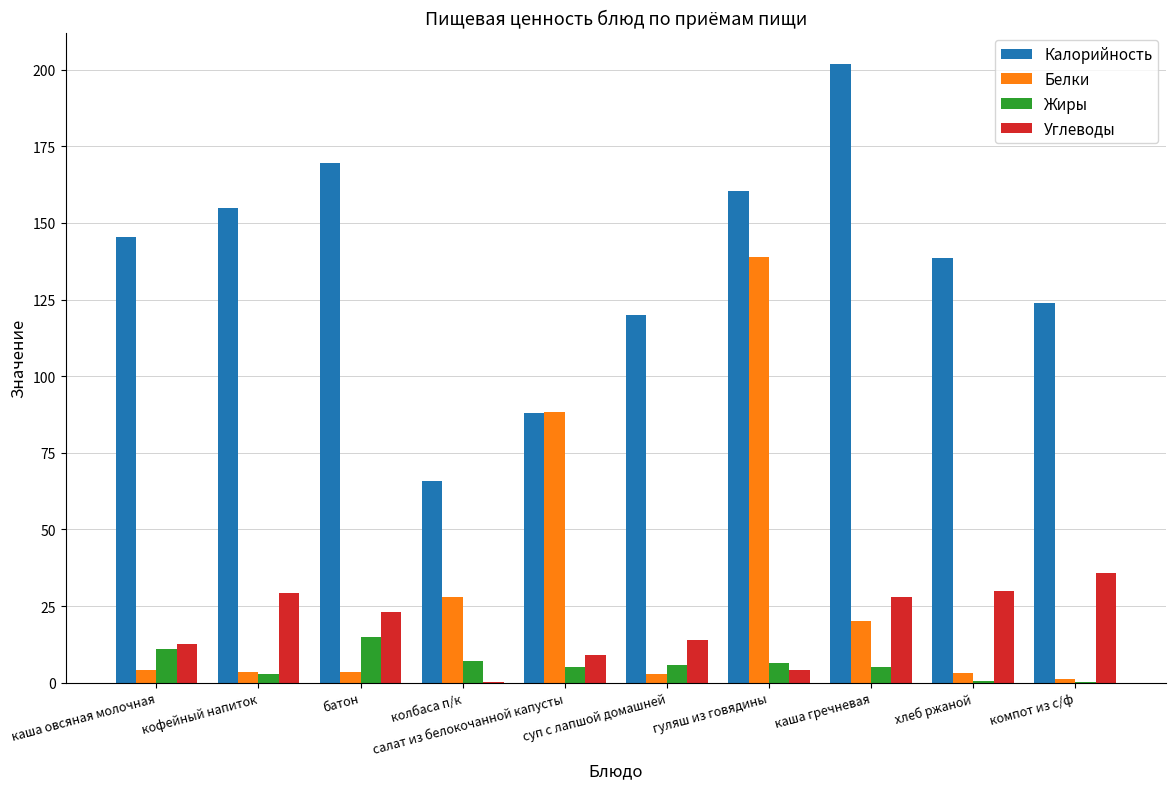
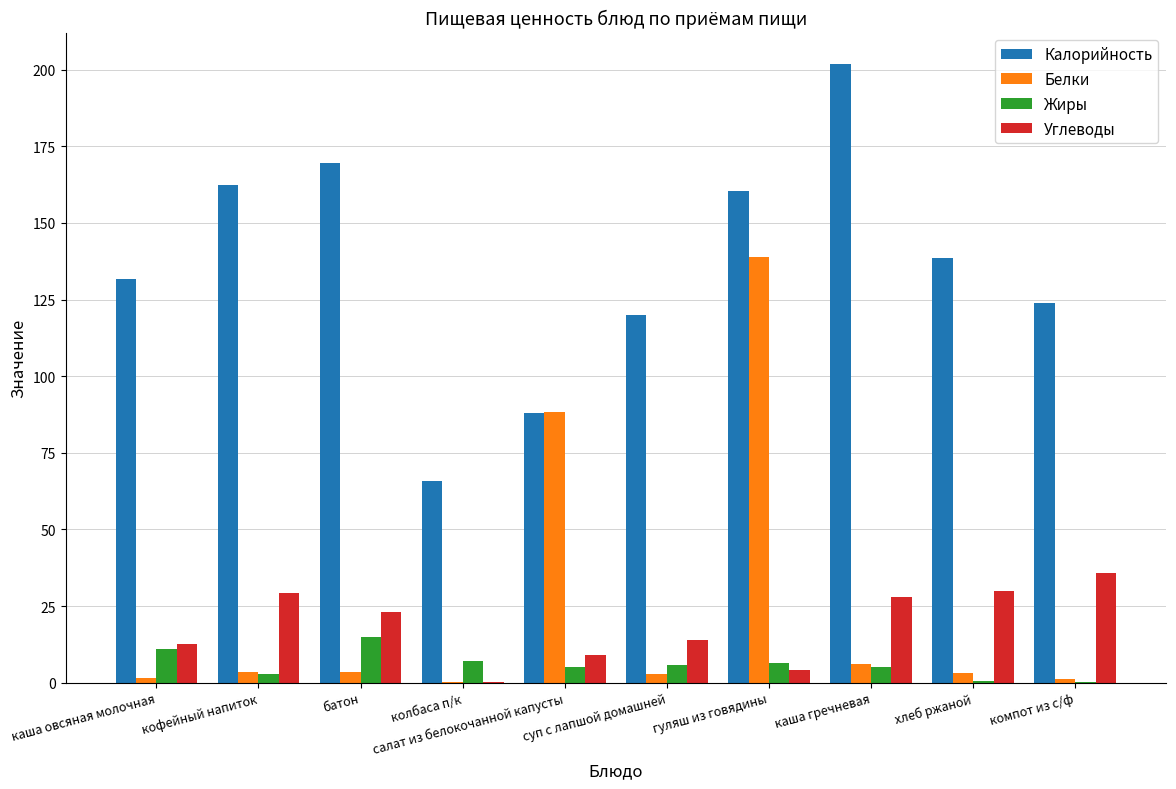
  {
    "Калорийность": {
-     "каша овсяная молочная": 146,
-     "кофейный напиток": 155,
+     "каша овсяная молочная": 132,
+     "кофейный напиток": 163,
      "батон": 170,
      "колбаса п/к": 66,
      "салат из белокочанной капусты": 88,
      "суп с лапшой домашней": 120,
      "гуляш из говядины": 161,
      "каша гречневая": 202,
      "хлеб ржаной": 139,
      "компот из с/ф": 124
    },
    "Белки": {
-     "каша овсяная молочная": 4,
+     "каша овсяная молочная": 1,
      "кофейный напиток": 4,
      "батон": 3,
-     "колбаса п/к": 28,
+     "колбаса п/к": 0,
      "салат из белокочанной капусты": 88,
      "суп с лапшой домашней": 3,
      "гуляш из говядины": 139,
-     "каша гречневая": 20,
+     "каша гречневая": 6,
      "хлеб ржаной": 3,
      "компот из с/ф": 1
    },
    "Жиры": {
      "каша овсяная молочная": 11,
      "кофейный напиток": 3,
      "батон": 15,
      "колбаса п/к": 7,
      "салат из белокочанной капусты": 5,
      "суп с лапшой домашней": 6,
      "гуляш из говядины": 7,
      "каша гречневая": 5
    },
    "Углеводы": {
      "каша овсяная молочная": 13,
      "кофейный напиток": 29,
      "батон": 23,
      "салат из белокочанной капусты": 9,
      "суп с лапшой домашней": 14,
      "гуляш из говядины": 4,
      "каша гречневая": 28,
      "хлеб ржаной": 30,
      "компот из с/ф": 36
    }
  }
